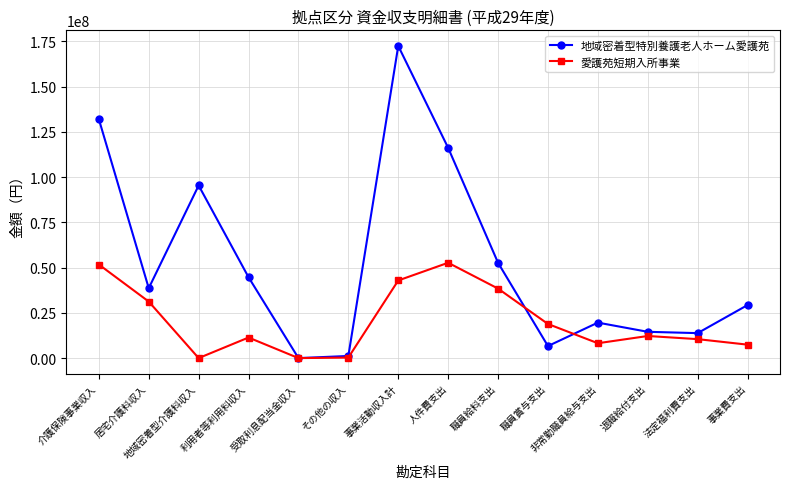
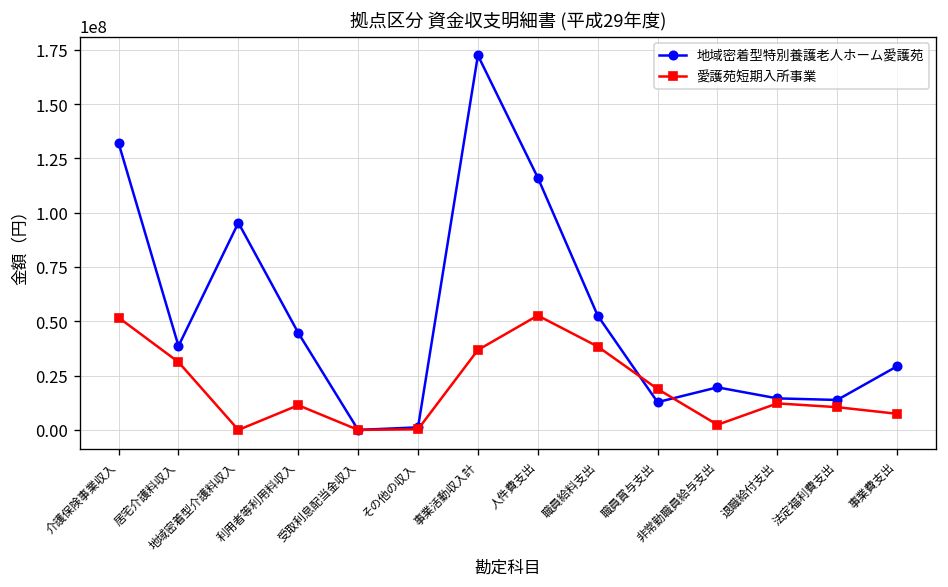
  {
    "地域密着型特別養護老人ホーム愛護苑": {
      "介護保険事業収入": 132000000,
      "居宅介護料収入": 39000000,
      "地域密着型介護料収入": 95000000,
      "利用者等利用料収入": 45000000,
      "事業活動収入計": 172000000,
      "人件費支出": 116000000,
      "職員給料支出": 53000000,
-     "職員賞与支出": 7000000,
+     "職員賞与支出": 13000000,
      "非常勤職員給与支出": 20000000,
      "退職給付支出": 15000000,
      "法定福利費支出": 14000000,
      "事業費支出": 29000000
    },
    "愛護苑短期入所事業": {
      "介護保険事業収入": 52000000,
      "居宅介護料収入": 31000000,
      "地域密着型介護料収入": 0,
      "利用者等利用料収入": 11000000,
-     "事業活動収入計": 43000000,
+     "事業活動収入計": 37000000,
      "人件費支出": 53000000,
      "職員給料支出": 38000000,
      "職員賞与支出": 19000000,
-     "非常勤職員給与支出": 8000000,
+     "非常勤職員給与支出": 2000000,
      "退職給付支出": 12000000,
      "法定福利費支出": 10000000,
      "事業費支出": 7000000
    }
  }
